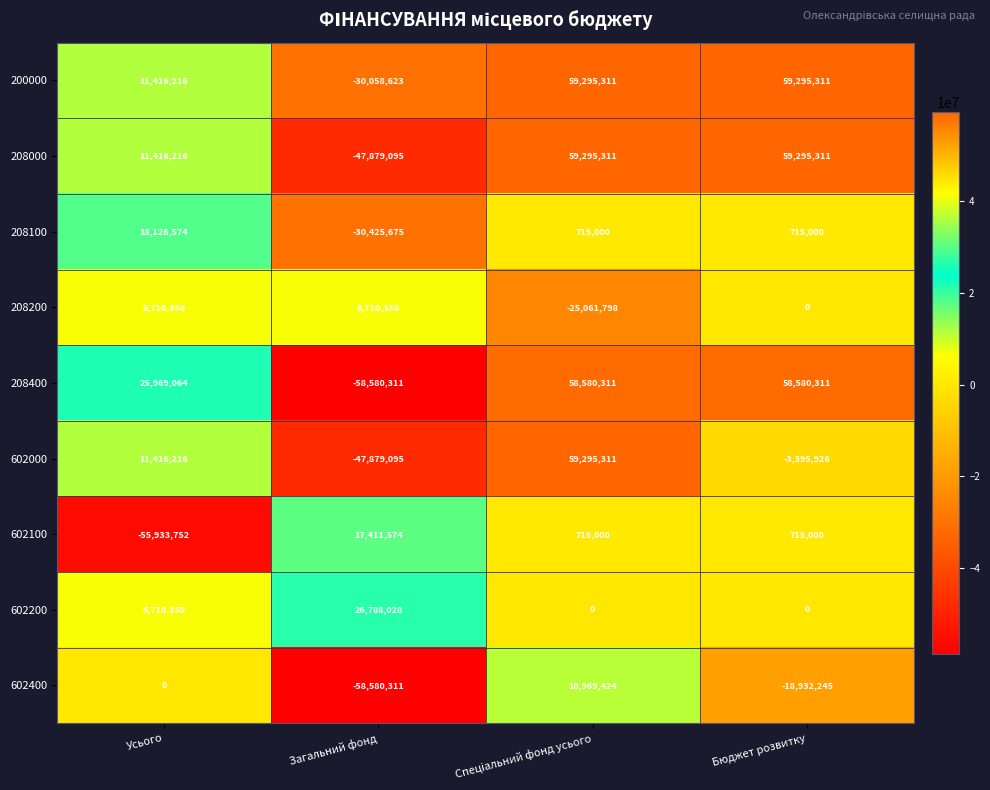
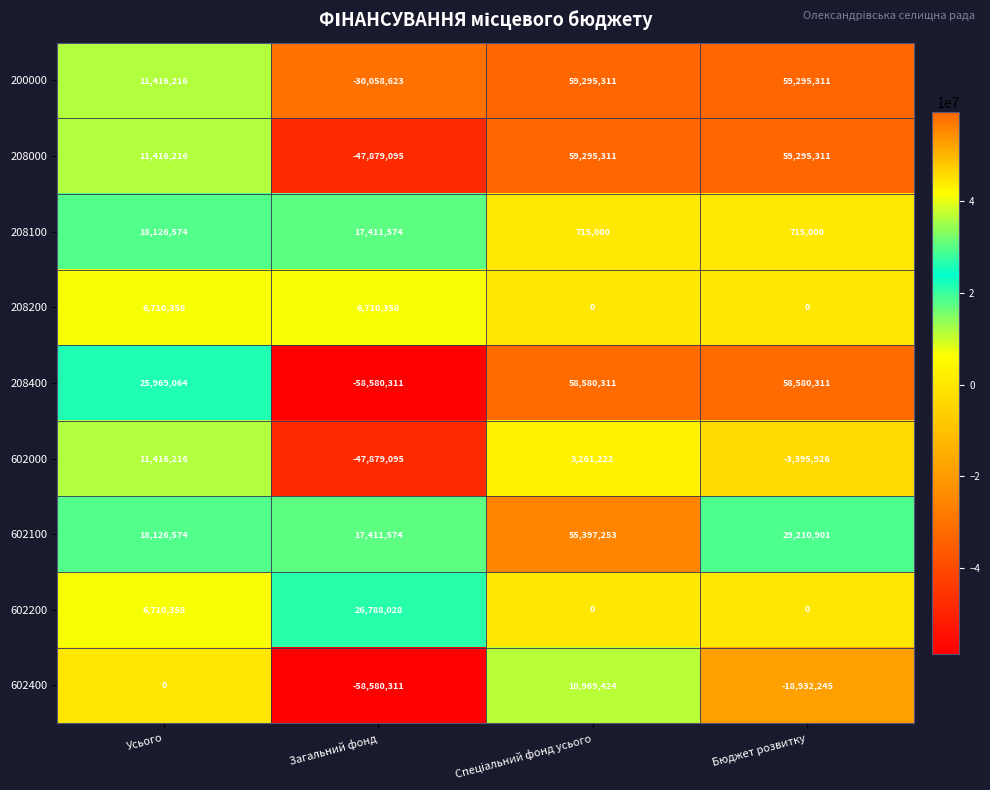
  {
    "200000": {
      "Усього": "11,416,216",
      "Загальний фонд": "-30,058,623",
      "Спеціальний фонд усього": "59,295,311",
      "Бюджет розвитку": "59,295,311"
    },
    "208000": {
      "Усього": "11,416,216",
      "Загальний фонд": "-47,879,095",
      "Спеціальний фонд усього": "59,295,311",
      "Бюджет розвитку": "59,295,311"
    },
    "208100": {
      "Усього": "18,126,574",
-     "Загальний фонд": "-30,425,675",
+     "Загальний фонд": "17,411,574",
      "Спеціальний фонд усього": "715,000",
      "Бюджет розвитку": "715,000"
    },
    "208200": {
      "Усього": "6,710,358",
      "Загальний фонд": "6,710,358",
-     "Спеціальний фонд усього": "-25,061,798",
+     "Спеціальний фонд усього": "0",
      "Бюджет розвитку": "0"
    },
    "208400": {
      "Усього": "25,969,064",
      "Загальний фонд": "-58,580,311",
      "Спеціальний фонд усього": "58,580,311",
      "Бюджет розвитку": "58,580,311"
    },
    "602000": {
      "Усього": "11,416,216",
      "Загальний фонд": "-47,879,095",
-     "Спеціальний фонд усього": "59,295,311",
+     "Спеціальний фонд усього": "3,261,222",
      "Бюджет розвитку": "-3,395,926"
    },
    "602100": {
-     "Усього": "-55,933,752",
+     "Усього": "18,126,574",
      "Загальний фонд": "17,411,574",
-     "Спеціальний фонд усього": "715,000",
-     "Бюджет розвитку": "715,000"
+     "Спеціальний фонд усього": "55,397,253",
+     "Бюджет розвитку": "29,210,901"
    },
    "602200": {
      "Усього": "6,710,358",
      "Загальний фонд": "26,788,028",
      "Спеціальний фонд усього": "0",
      "Бюджет розвитку": "0"
    },
    "602400": {
      "Усього": "0",
      "Загальний фонд": "-58,580,311",
      "Спеціальний фонд усього": "10,969,424",
      "Бюджет розвитку": "-18,932,245"
    }
  }
